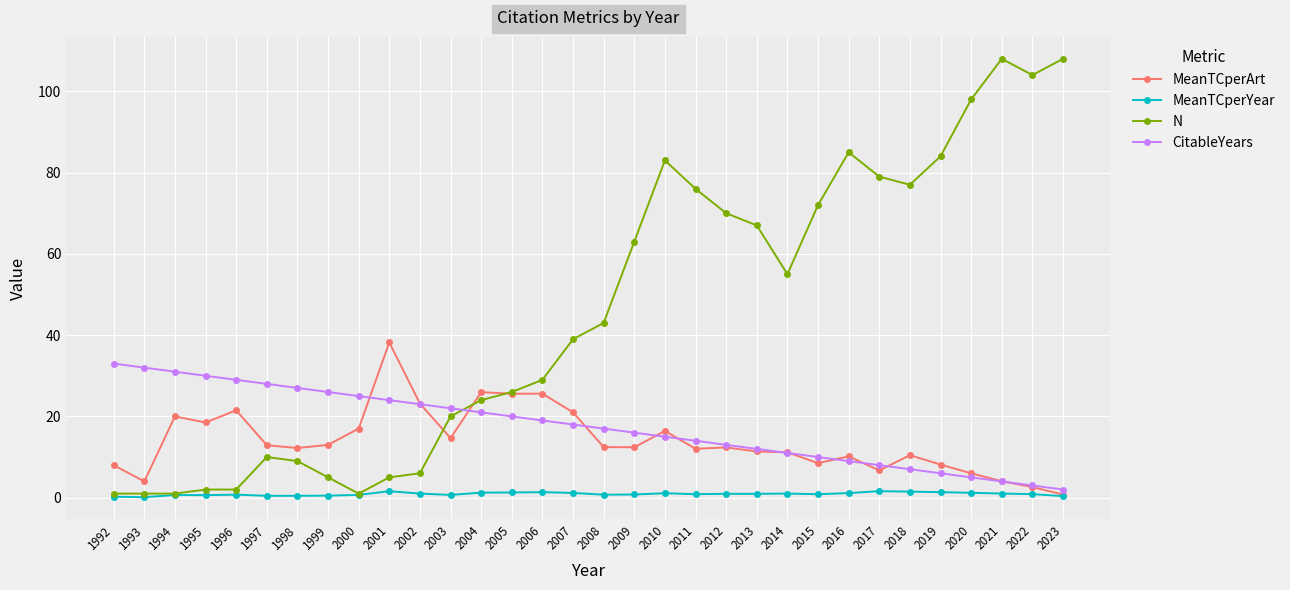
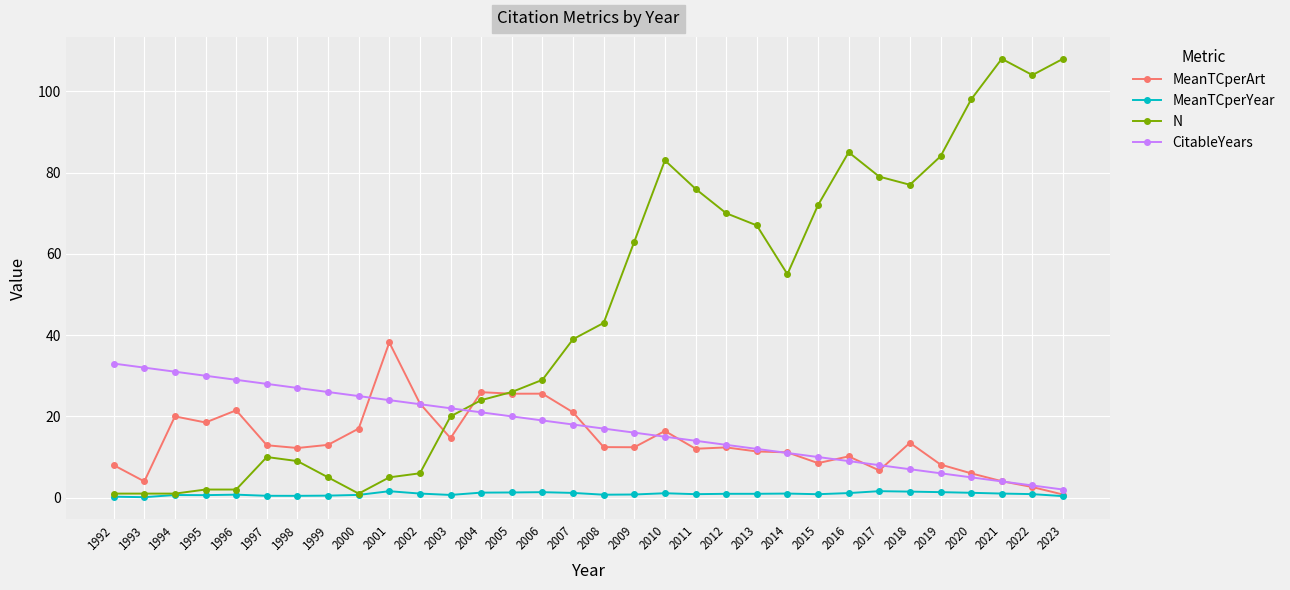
  {
    "MeanTCperArt": {
      "1992": 8,
      "1993": 4,
      "1994": 20,
      "1995": 19,
      "1996": 22,
      "1997": 13,
      "1998": 12,
      "1999": 13,
      "2000": 17,
      "2001": 38,
      "2003": 15,
      "2004": 26,
      "2006": 26,
      "2007": 21,
      "2008": 12,
      "2009": 12,
      "2010": 16,
      "2011": 12,
      "2012": 12,
      "2013": 11,
      "2015": 9,
      "2016": 10,
      "2017": 7,
-     "2018": 10,
+     "2018": 14,
      "2019": 8,
      "2020": 6
    },
    "MeanTCperYear": {
      "1992": 0,
      "1993": 0,
      "1995": 1,
      "1996": 1,
      "1997": 0,
      "1998": 0,
      "1999": 1,
      "2001": 2,
      "2002": 1,
      "2003": 1,
      "2004": 1,
      "2005": 1,
      "2006": 1,
      "2007": 1,
      "2008": 1,
      "2009": 1,
      "2010": 1,
      "2011": 1,
      "2012": 1,
      "2013": 1,
      "2014": 1,
      "2015": 1,
      "2016": 1,
      "2017": 2,
      "2018": 1,
      "2019": 1,
      "2020": 1,
      "2021": 1,
      "2022": 1
    },
    "N": {
      "1992": 1,
      "1993": 1,
      "1995": 2,
      "1996": 2,
      "1997": 10,
      "1998": 9,
      "1999": 5,
      "2001": 5,
      "2002": 6,
      "2003": 20,
      "2004": 24,
      "2006": 29,
      "2007": 39,
      "2008": 43,
      "2009": 63,
      "2010": 83,
      "2011": 76,
      "2012": 70,
      "2013": 67,
      "2014": 55,
      "2015": 72,
      "2016": 85,
      "2017": 79,
      "2018": 77,
      "2019": 84,
      "2020": 98,
      "2021": 108,
      "2022": 104,
      "2023": 108
    },
    "CitableYears": {
      "1992": 33,
      "1993": 32,
      "1994": 31,
      "1995": 30,
      "1996": 29,
      "1997": 28,
      "1998": 27,
      "1999": 26,
      "2000": 25,
      "2001": 24,
      "2003": 22,
      "2004": 21,
      "2005": 20,
      "2006": 19,
      "2007": 18,
      "2008": 17,
      "2009": 16,
      "2010": 15,
      "2011": 14,
      "2012": 13,
      "2013": 12,
      "2015": 10,
      "2016": 9,
      "2017": 8,
      "2018": 7,
      "2019": 6,
      "2020": 5,
      "2023": 2
    }
  }
